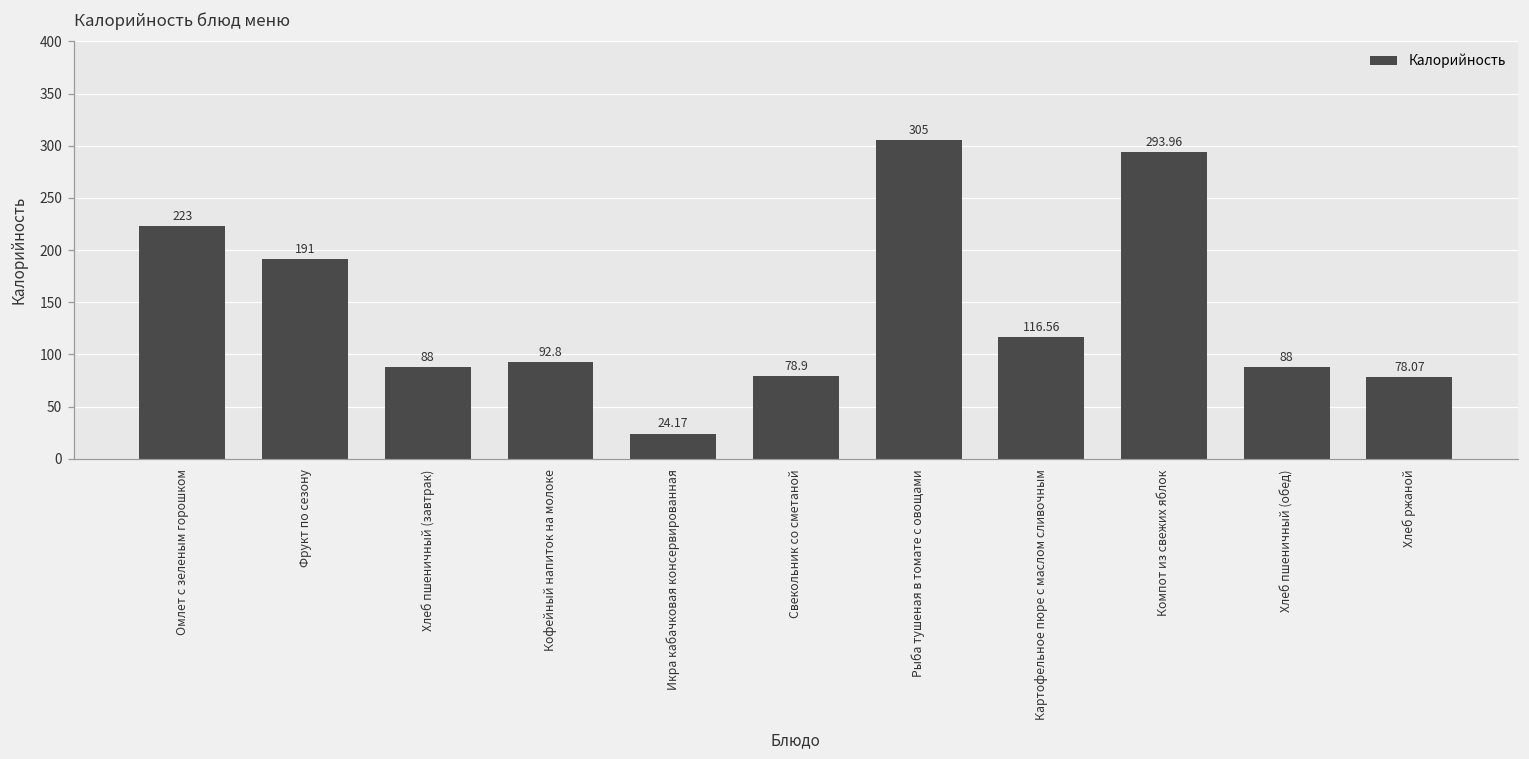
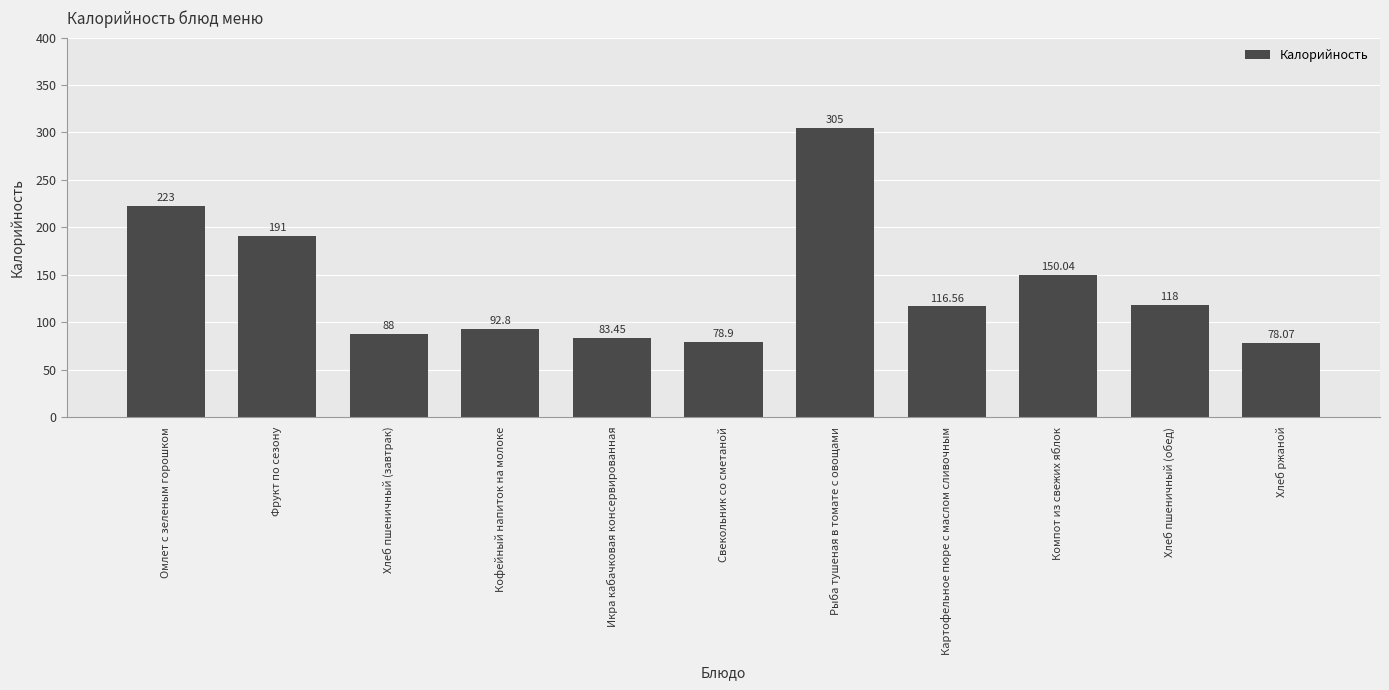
  {
    "Омлет с зеленым горошком": 223,
    "Фрукт по сезону": 191,
    "Хлеб пшеничный (завтрак)": 88,
    "Кофейный напиток на молоке": 92.8,
-   "Икра кабачковая консервированная": 24.17,
+   "Икра кабачковая консервированная": 83.45,
    "Свекольник со сметаной": 78.9,
    "Рыба тушеная в томате с овощами": 305,
    "Картофельное пюре с маслом сливочным": 116.56,
-   "Компот из свежих яблок": 293.96,
-   "Хлеб пшеничный (обед)": 88,
+   "Компот из свежих яблок": 150.04,
+   "Хлеб пшеничный (обед)": 118,
    "Хлеб ржаной": 78.07
  }
